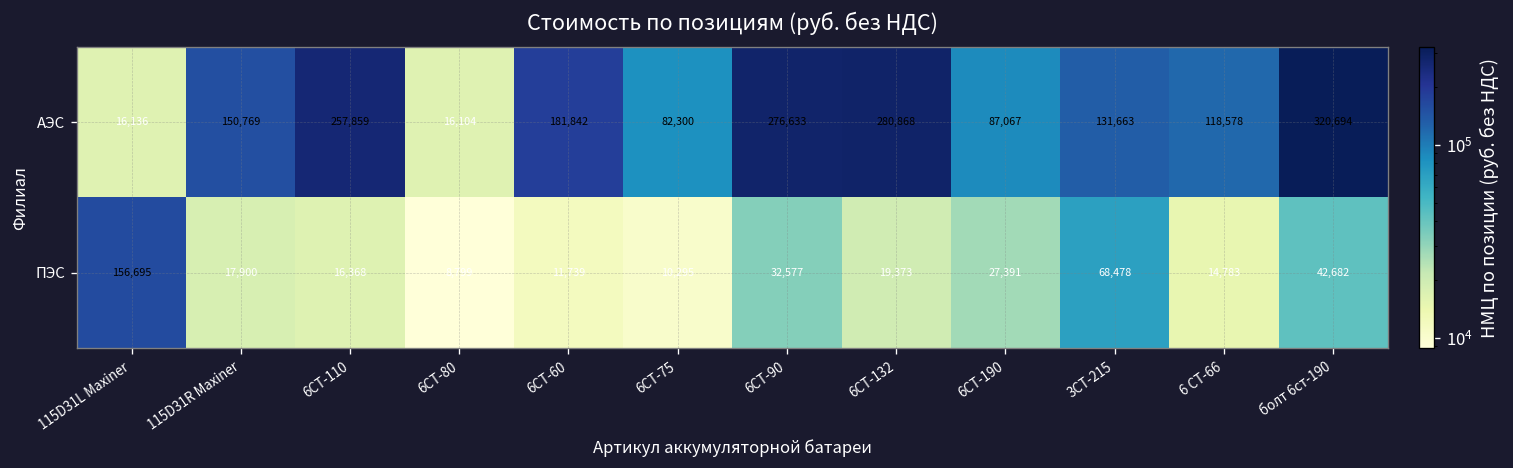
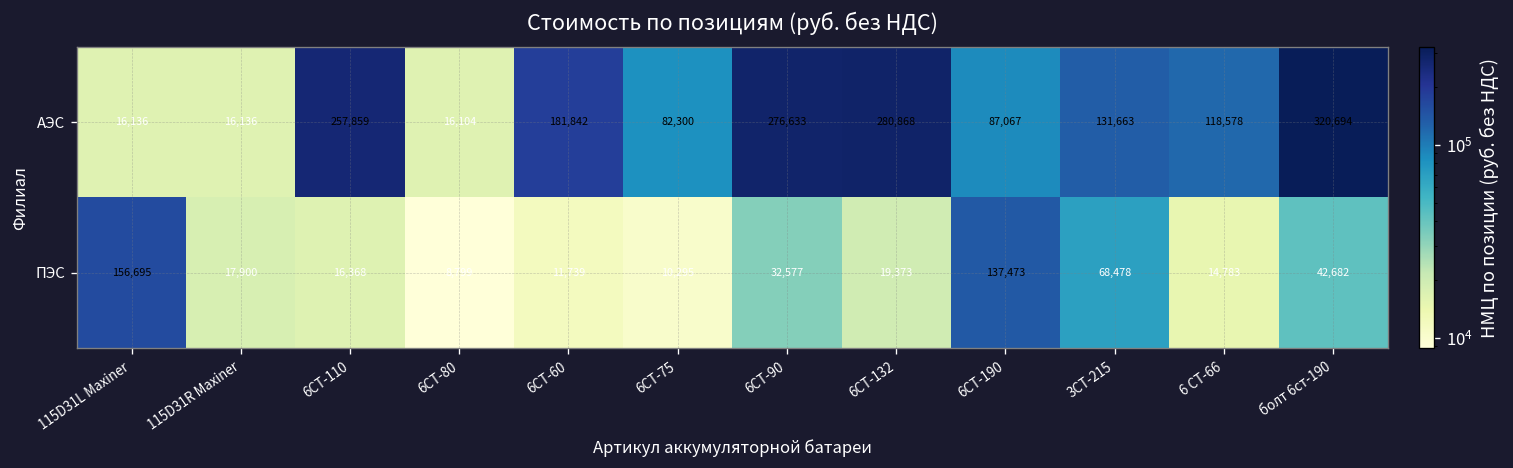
  {
    "АЭС": {
      "115D31L Maxiner": "16,136",
-     "115D31R Maxiner": "150,769",
+     "115D31R Maxiner": "16,136",
      "6СТ-110": "257,859",
      "6СТ-80": "16,104",
      "6СТ-60": "181,842",
      "6СТ-75": "82,300",
      "6СТ-90": "276,633",
      "6СТ-132": "280,868",
      "6СТ-190": "87,067",
      "3СТ-215": "131,663",
      "6 СТ-66": "118,578",
      "болт 6ст-190": "320,694"
    },
    "ПЭС": {
      "115D31L Maxiner": "156,695",
      "115D31R Maxiner": "17,900",
      "6СТ-110": "16,368",
      "6СТ-60": "11,739",
      "6СТ-75": "10,295",
      "6СТ-90": "32,577",
      "6СТ-132": "19,373",
-     "6СТ-190": "27,391",
+     "6СТ-190": "137,473",
      "3СТ-215": "68,478",
      "6 СТ-66": "14,783",
      "болт 6ст-190": "42,682"
    }
  }
